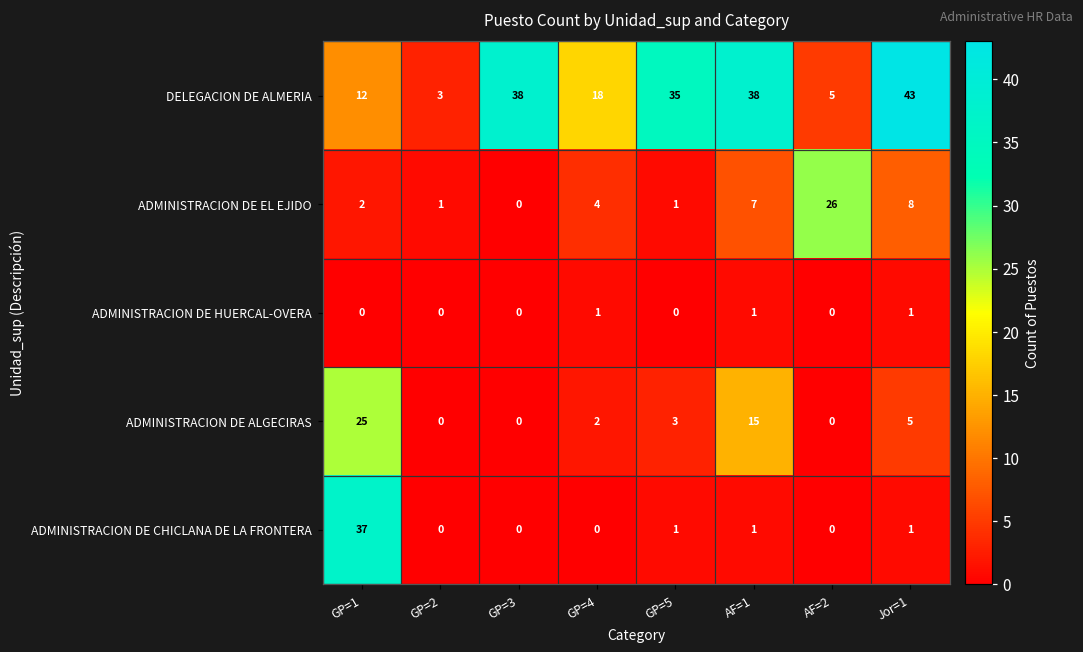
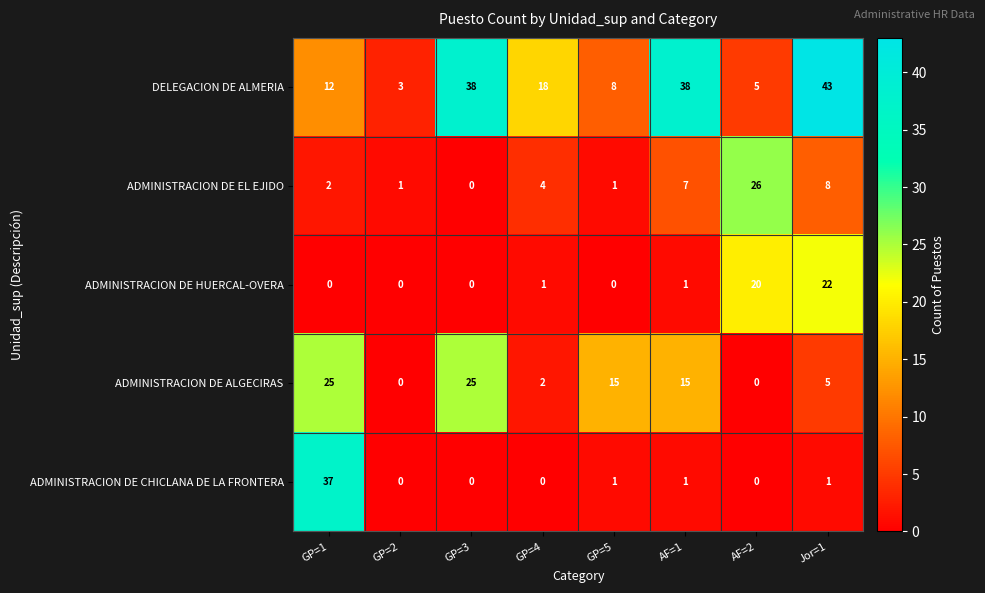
  {
    "DELEGACION DE ALMERIA": {
      "GP=1": 12,
      "GP=2": 3,
      "GP=3": 38,
      "GP=4": 18,
-     "GP=5": 35,
+     "GP=5": 8,
      "AF=1": 38,
      "AF=2": 5,
      "Jor=1": 43
    },
    "ADMINISTRACION DE EL EJIDO": {
      "GP=1": 2,
      "GP=2": 1,
      "GP=3": 0,
      "GP=4": 4,
      "GP=5": 1,
      "AF=1": 7,
      "AF=2": 26,
      "Jor=1": 8
    },
    "ADMINISTRACION DE HUERCAL-OVERA": {
      "GP=1": 0,
      "GP=2": 0,
      "GP=3": 0,
      "GP=4": 1,
      "GP=5": 0,
      "AF=1": 1,
-     "AF=2": 0,
-     "Jor=1": 1
+     "AF=2": 20,
+     "Jor=1": 22
    },
    "ADMINISTRACION DE ALGECIRAS": {
      "GP=1": 25,
      "GP=2": 0,
-     "GP=3": 0,
+     "GP=3": 25,
      "GP=4": 2,
-     "GP=5": 3,
+     "GP=5": 15,
      "AF=1": 15,
      "AF=2": 0,
      "Jor=1": 5
    },
    "ADMINISTRACION DE CHICLANA DE LA FRONTERA": {
      "GP=1": 37,
      "GP=2": 0,
      "GP=3": 0,
      "GP=4": 0,
      "GP=5": 1,
      "AF=1": 1,
      "AF=2": 0,
      "Jor=1": 1
    }
  }
